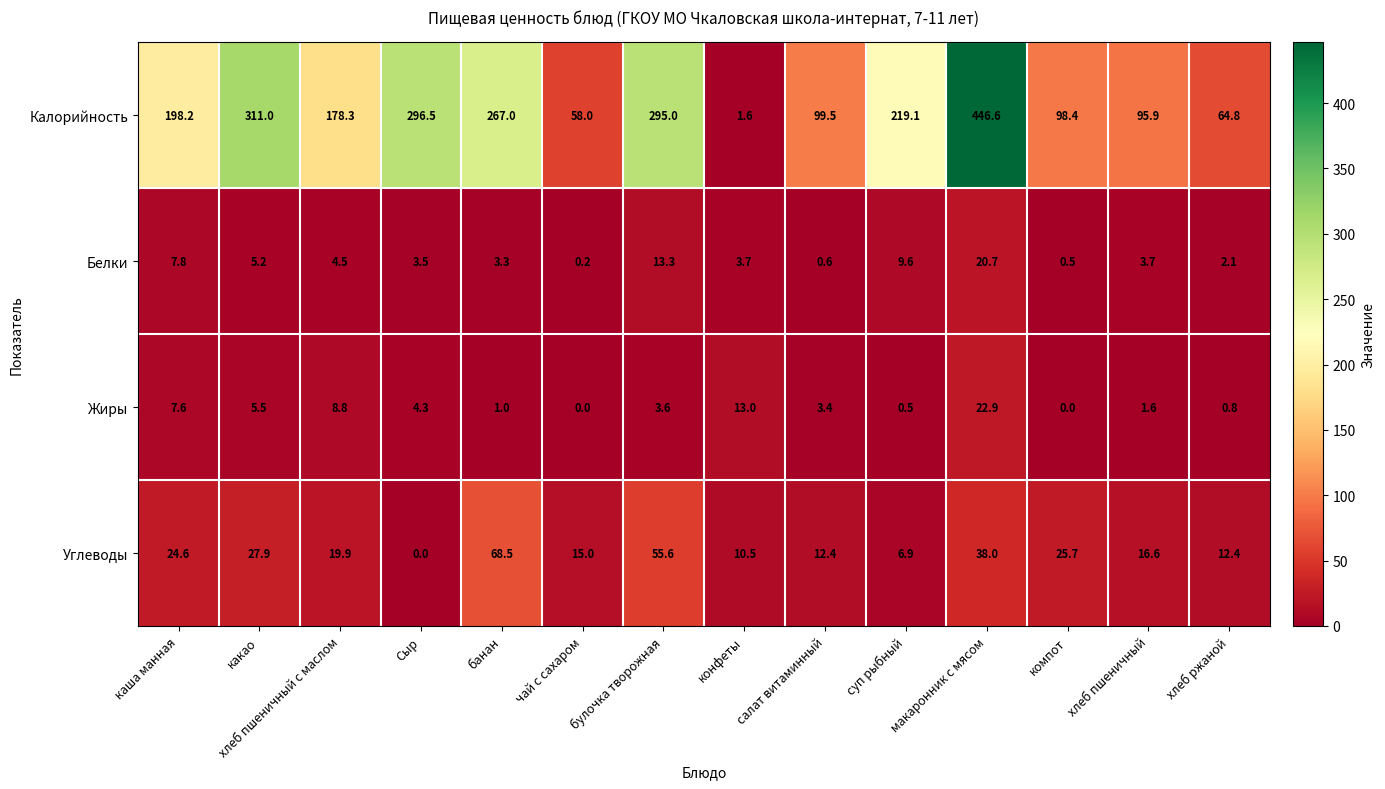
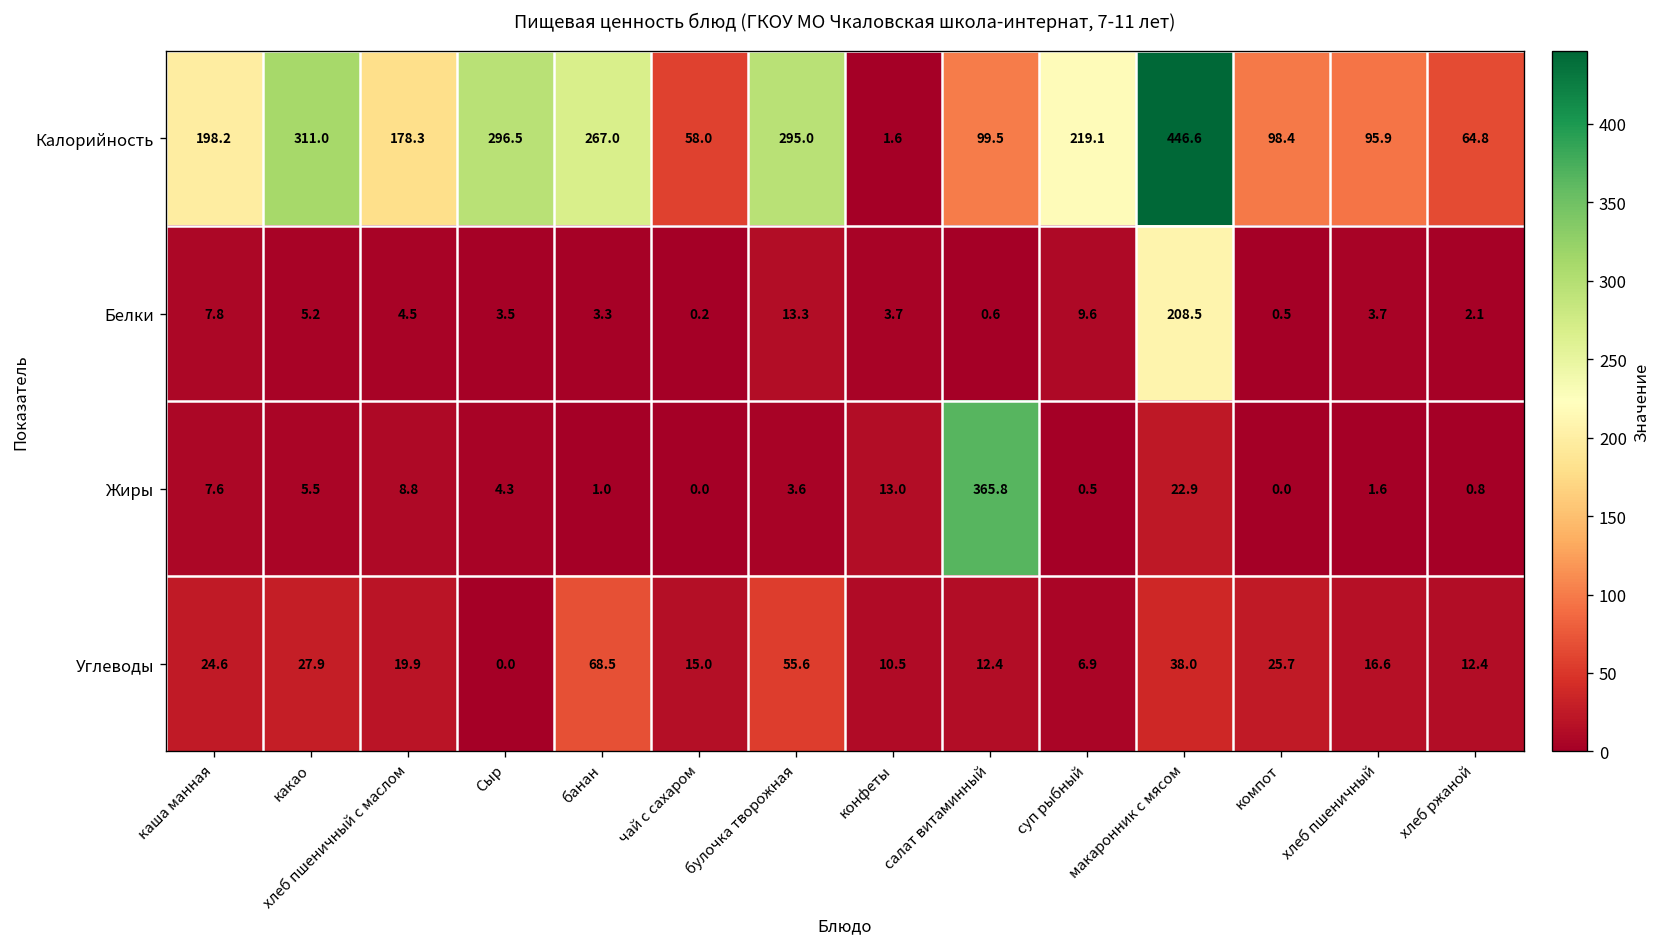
  {
    "Калорийность": {
      "каша манная": 198.2,
      "какао": 311.0,
      "хлеб пшеничный с маслом": 178.3,
      "Сыр": 296.5,
      "банан": 267.0,
      "чай с сахаром": 58.0,
      "булочка творожная": 295.0,
      "конфеты": 1.6,
      "салат витаминный": 99.5,
      "суп рыбный": 219.1,
      "макаронник с мясом": 446.6,
      "компот": 98.4,
      "хлеб пшеничный": 95.9,
      "хлеб ржаной": 64.8
    },
    "Белки": {
      "каша манная": 7.8,
      "какао": 5.2,
      "хлеб пшеничный с маслом": 4.5,
      "Сыр": 3.5,
      "банан": 3.3,
      "чай с сахаром": 0.2,
      "булочка творожная": 13.3,
      "конфеты": 3.7,
      "салат витаминный": 0.6,
      "суп рыбный": 9.6,
-     "макаронник с мясом": 20.7,
+     "макаронник с мясом": 208.5,
      "компот": 0.5,
      "хлеб пшеничный": 3.7,
      "хлеб ржаной": 2.1
    },
    "Жиры": {
      "каша манная": 7.6,
      "какао": 5.5,
      "хлеб пшеничный с маслом": 8.8,
      "Сыр": 4.3,
      "банан": 1.0,
      "чай с сахаром": 0.0,
      "булочка творожная": 3.6,
      "конфеты": 13.0,
-     "салат витаминный": 3.4,
+     "салат витаминный": 365.8,
      "суп рыбный": 0.5,
      "макаронник с мясом": 22.9,
      "компот": 0.0,
      "хлеб пшеничный": 1.6,
      "хлеб ржаной": 0.8
    },
    "Углеводы": {
      "каша манная": 24.6,
      "какао": 27.9,
      "хлеб пшеничный с маслом": 19.9,
      "Сыр": 0.0,
      "банан": 68.5,
      "чай с сахаром": 15.0,
      "булочка творожная": 55.6,
      "конфеты": 10.5,
      "салат витаминный": 12.4,
      "суп рыбный": 6.9,
      "макаронник с мясом": 38.0,
      "компот": 25.7,
      "хлеб пшеничный": 16.6,
      "хлеб ржаной": 12.4
    }
  }
